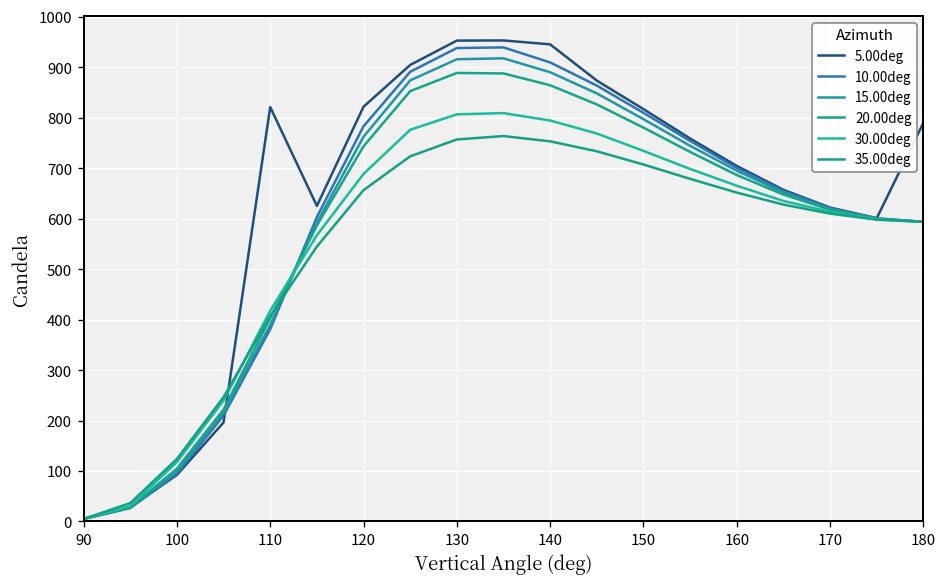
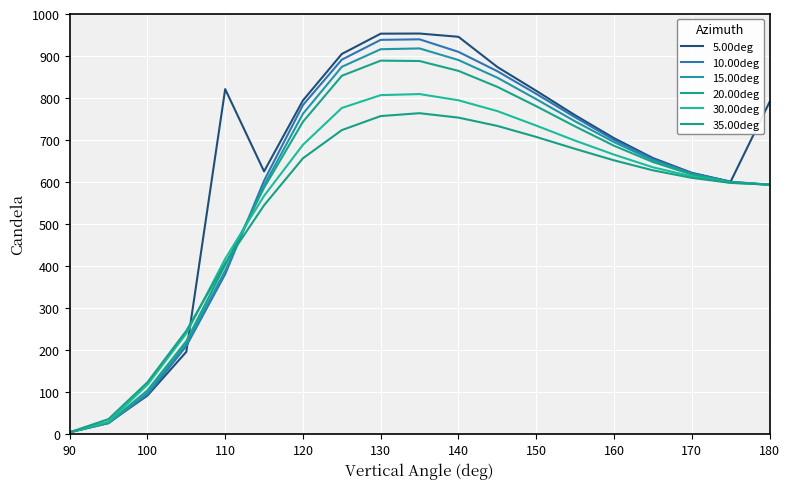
  {
    "5.00deg": {
      "110": 820,
-     "120": 820,
+     "120": 790,
      "130": 950,
      "140": 950,
      "150": 820,
      "180": 790
    }
  }
